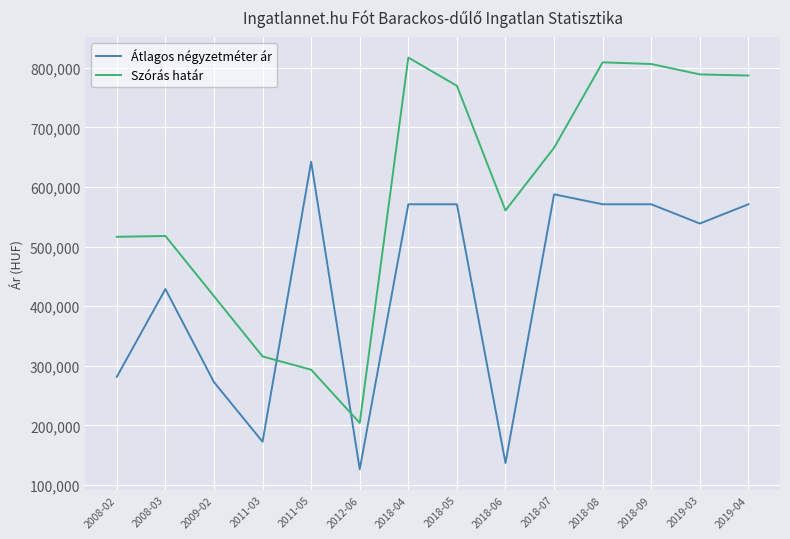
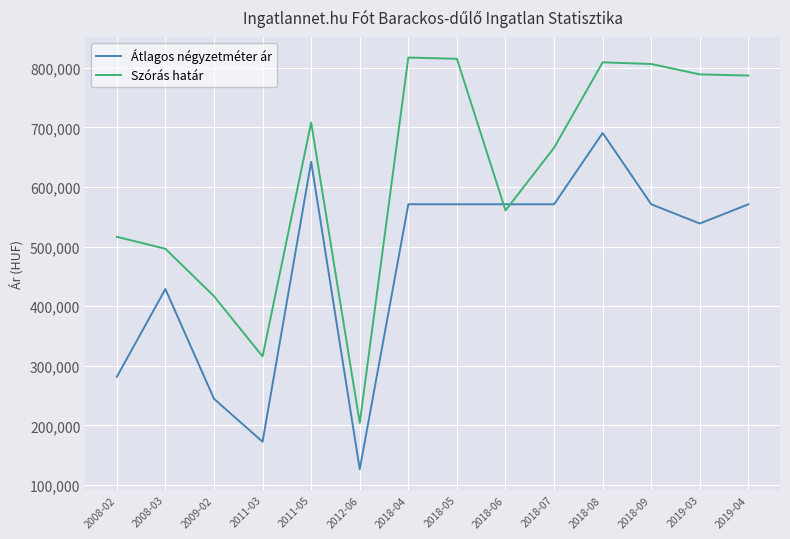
  {
    "Átlagos négyzetméter ár": {
      "2008-02": "280,000",
      "2008-03": "430,000",
-     "2009-02": "270,000",
+     "2009-02": "240,000",
      "2011-03": "170,000",
      "2011-05": "640,000",
      "2012-06": "130,000",
      "2018-04": "570,000",
      "2018-05": "570,000",
-     "2018-06": "140,000",
-     "2018-07": "590,000",
-     "2018-08": "570,000",
+     "2018-06": "570,000",
+     "2018-07": "570,000",
+     "2018-08": "690,000",
      "2018-09": "570,000",
      "2019-03": "540,000",
      "2019-04": "570,000"
    },
    "Szórás határ": {
      "2008-02": "520,000",
-     "2008-03": "520,000",
+     "2008-03": "500,000",
      "2009-02": "420,000",
      "2011-03": "320,000",
-     "2011-05": "290,000",
+     "2011-05": "710,000",
      "2012-06": "200,000",
      "2018-04": "820,000",
-     "2018-05": "770,000",
+     "2018-05": "820,000",
      "2018-06": "560,000",
      "2018-07": "670,000",
      "2018-08": "810,000",
      "2018-09": "810,000",
      "2019-03": "790,000",
      "2019-04": "790,000"
    }
  }
